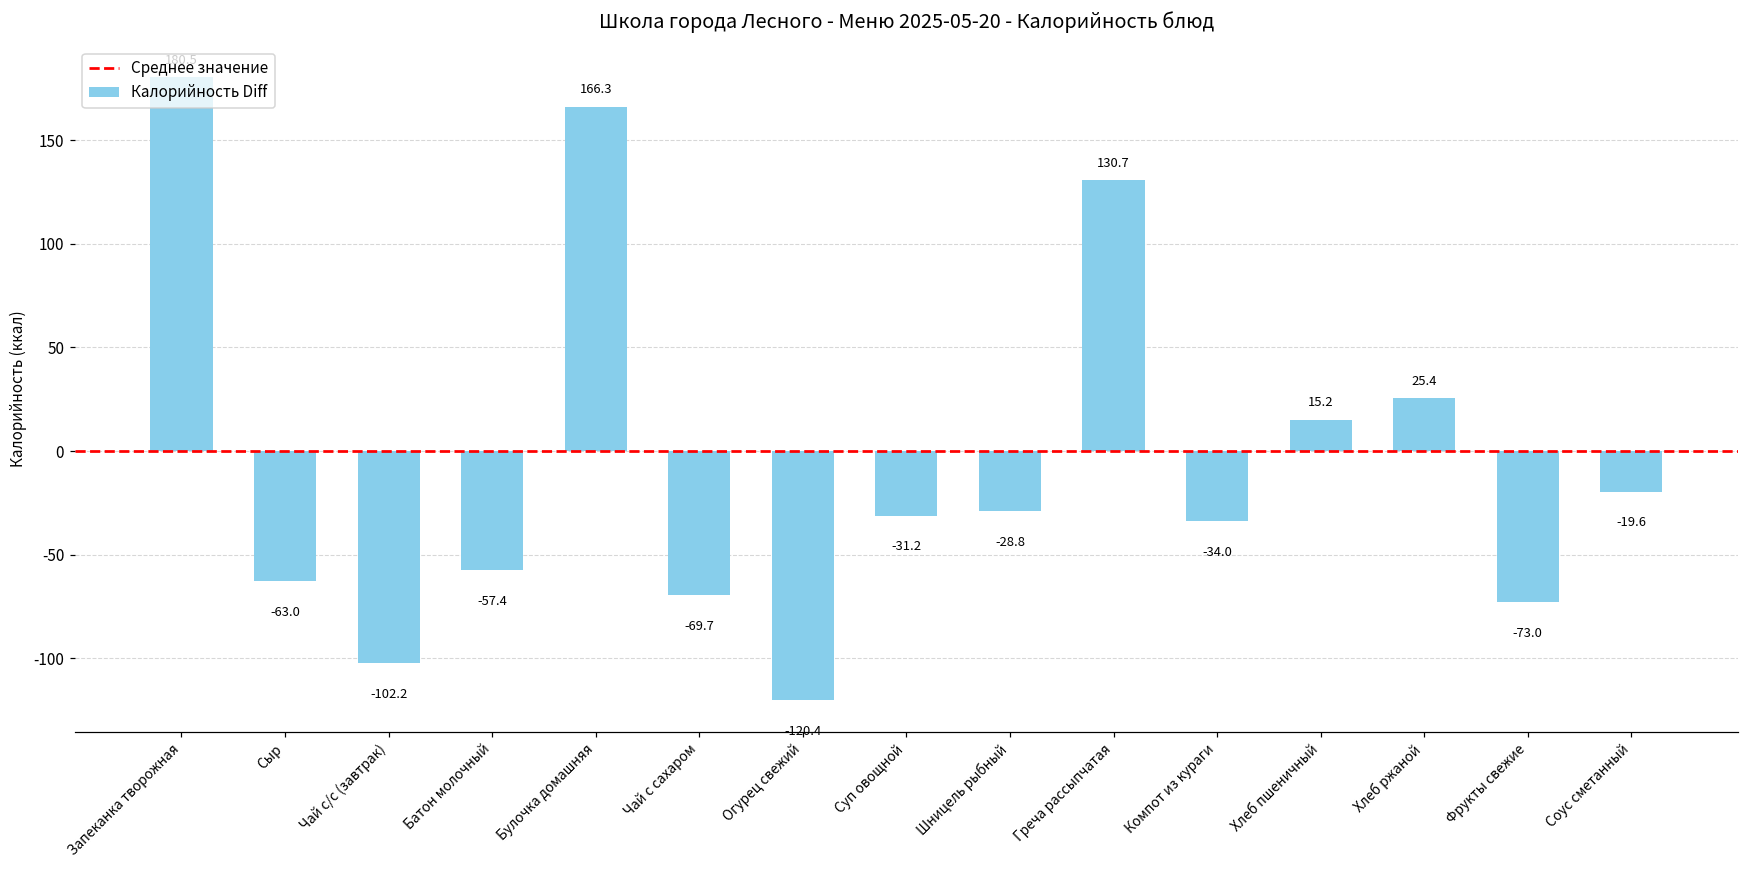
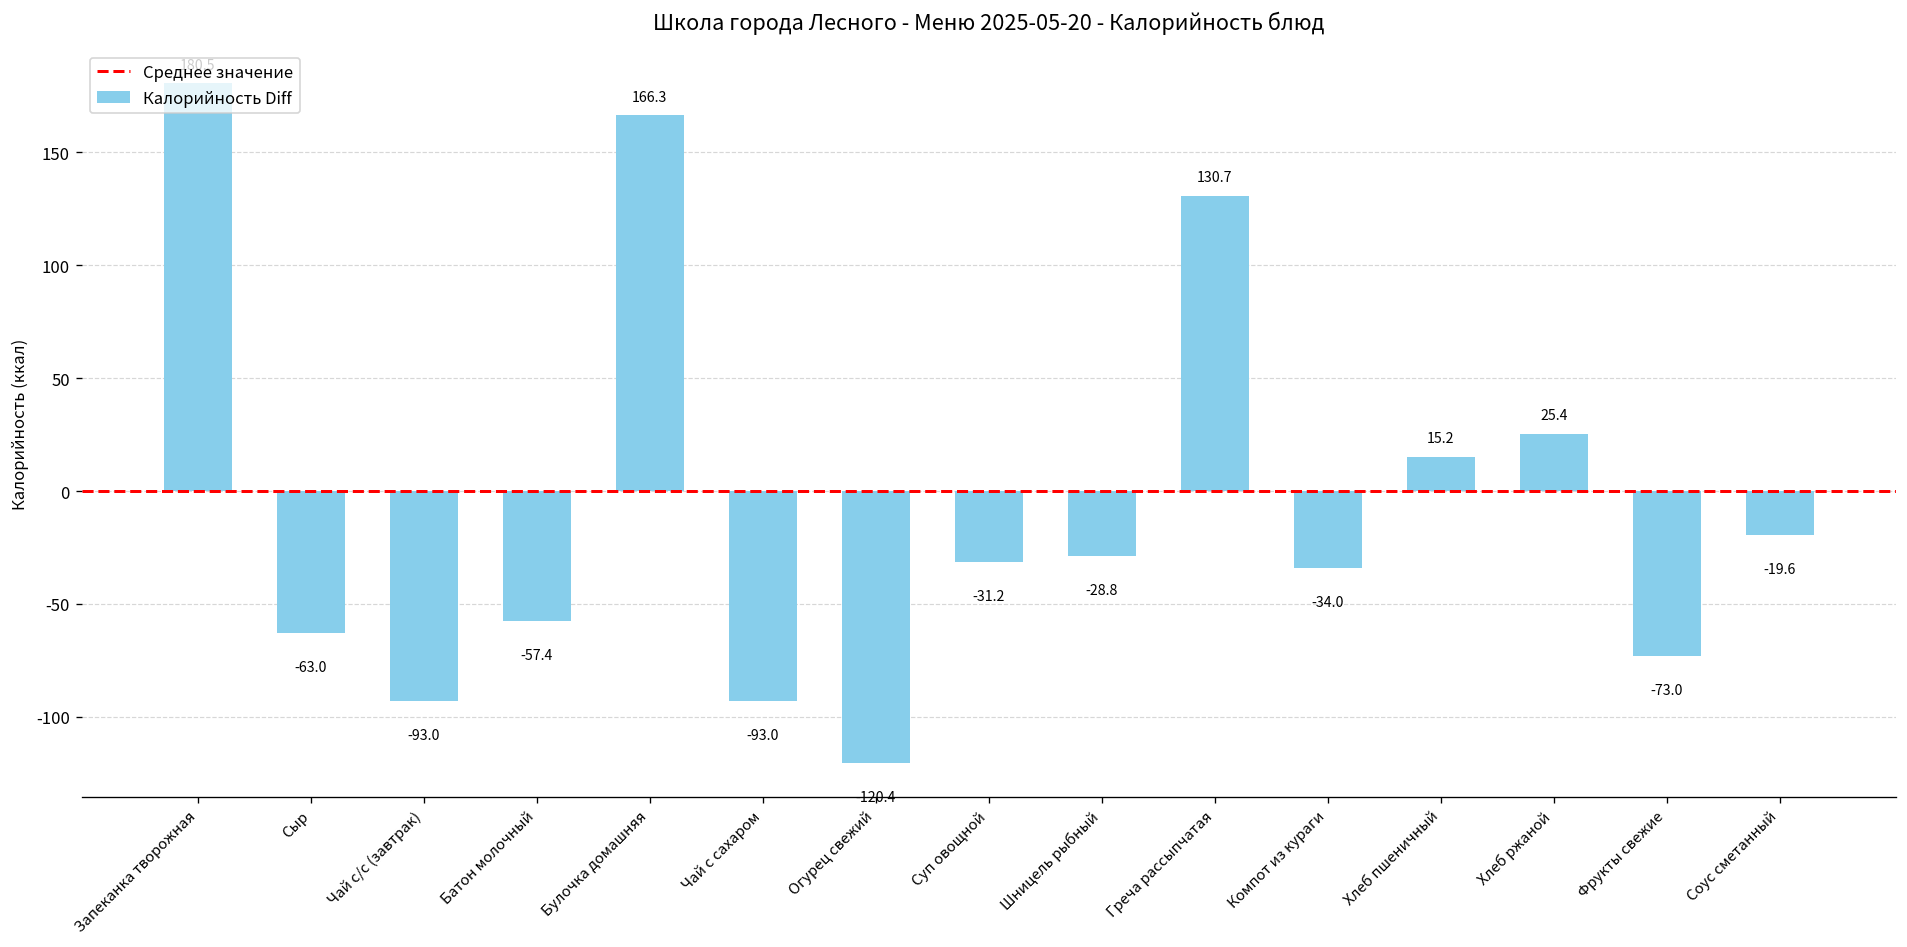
  {
    "Сыр": -63.0,
-   "Чай с/с (завтрак)": -102.2,
+   "Чай с/с (завтрак)": -93.0,
    "Батон молочный": -57.4,
    "Булочка домашняя": 166.3,
-   "Чай с сахаром": -69.7,
+   "Чай с сахаром": -93.0,
    "Огурец свежий": -120.4,
    "Суп овощной": -31.2,
    "Шницель рыбный": -28.8,
    "Греча рассыпчатая": 130.7,
    "Компот из кураги": -34.0,
    "Хлеб пшеничный": 15.2,
    "Хлеб ржаной": 25.4,
    "Фрукты свежие": -73.0,
    "Соус сметанный": -19.6
  }
